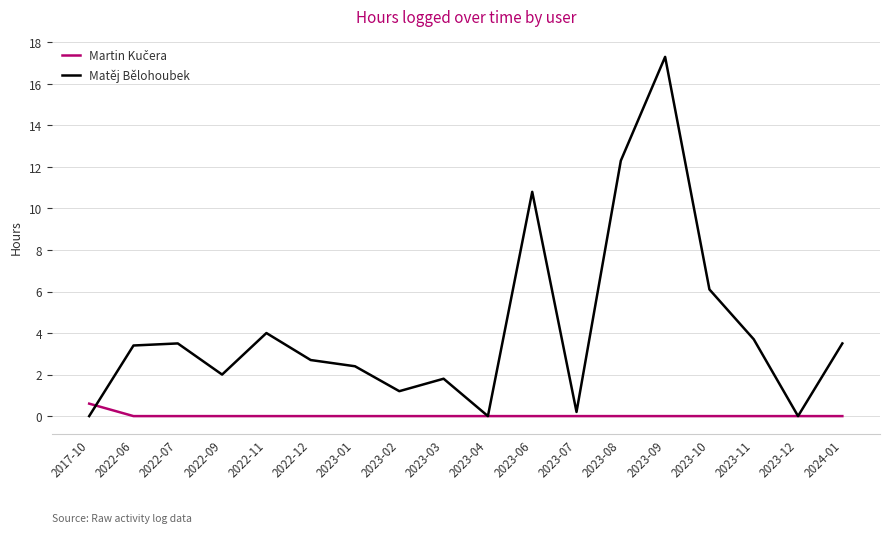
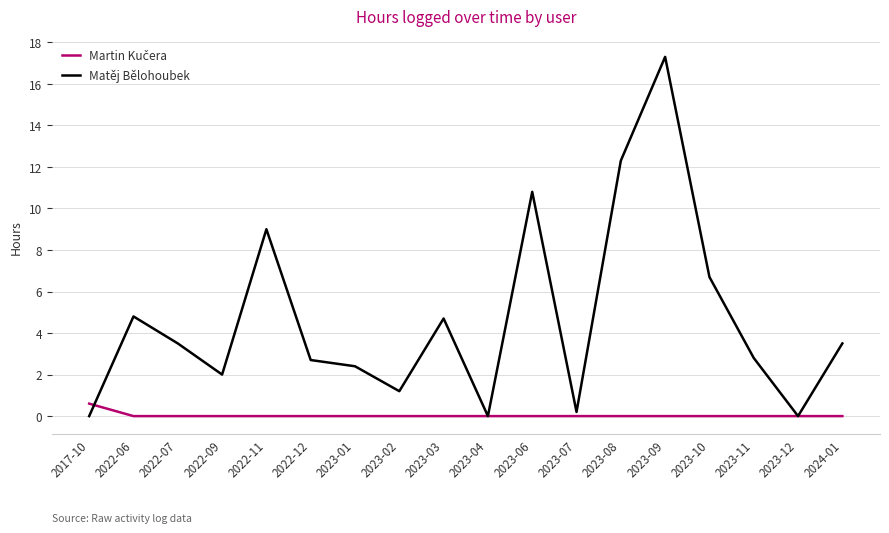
  {
    "Martin Kučera": {
      "2017-10": 0.6,
      "2022-06": 0.0,
      "2022-07": 0.0,
      "2022-09": 0.0,
      "2022-11": 0.0,
      "2022-12": 0.0,
      "2023-01": 0.0,
      "2023-02": 0.0,
      "2023-03": 0.0,
      "2023-06": 0.0,
      "2023-07": 0.0,
      "2023-08": 0.0,
      "2023-09": 0.0,
      "2023-10": 0.0,
      "2023-11": 0.0,
      "2024-01": 0.0
    },
    "Matěj Bělohoubek": {
      "2017-10": 0.0,
-     "2022-06": 3.4,
+     "2022-06": 4.8,
      "2022-07": 3.5,
      "2022-09": 2.0,
-     "2022-11": 4,
+     "2022-11": 9,
      "2022-12": 2.7,
      "2023-01": 2.4,
      "2023-02": 1.2,
-     "2023-03": 1.8,
+     "2023-03": 4.7,
      "2023-06": 10.8,
      "2023-07": 0.2,
      "2023-08": 12.3,
      "2023-09": 17.3,
-     "2023-10": 6.1,
-     "2023-11": 3.7,
+     "2023-10": 6.7,
+     "2023-11": 2.8,
      "2024-01": 3.5
    }
  }
